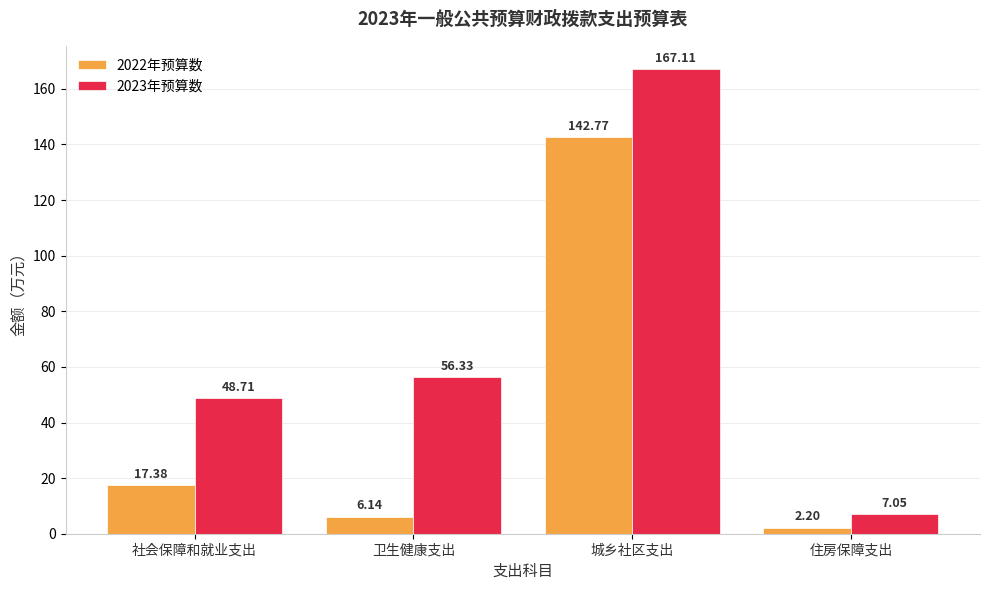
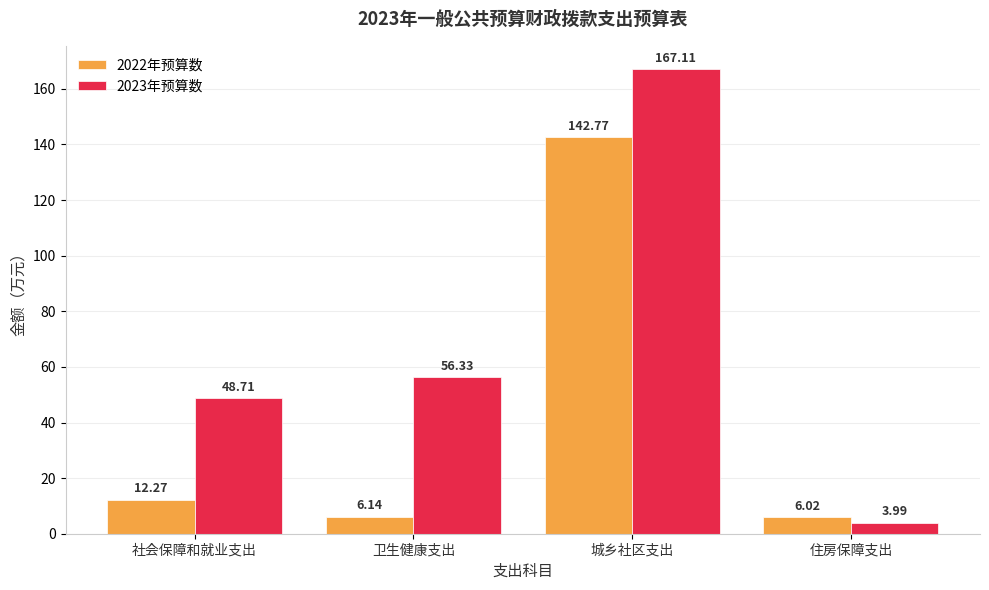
  {
    "2022年预算数": {
-     "社会保障和就业支出": 17.38,
+     "社会保障和就业支出": 12.27,
      "卫生健康支出": 6.14,
      "城乡社区支出": 142.77,
-     "住房保障支出": 2.20
+     "住房保障支出": 6.02
    },
    "2023年预算数": {
      "社会保障和就业支出": 48.71,
      "卫生健康支出": 56.33,
      "城乡社区支出": 167.11,
-     "住房保障支出": 7.05
+     "住房保障支出": 3.99
    }
  }
